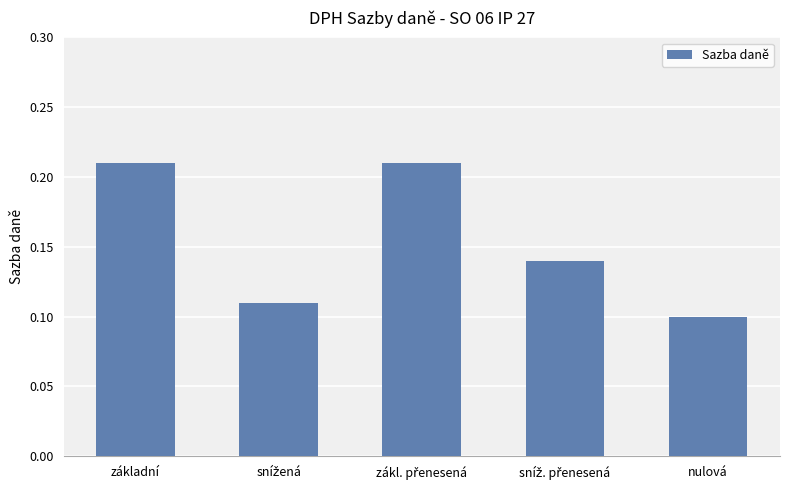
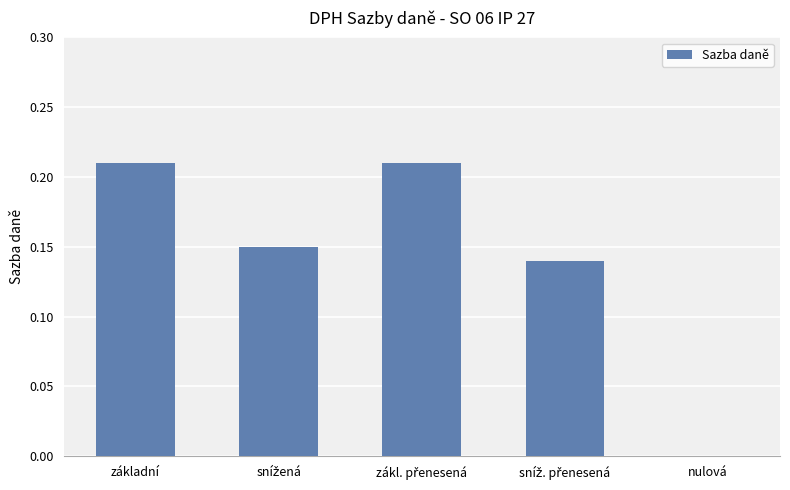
  {
    "základní": 0.21,
-   "snížená": 0.11,
+   "snížená": 0.15,
    "zákl. přenesená": 0.21,
    "sníž. přenesená": 0.14,
-   "nulová": 0.1
+   "nulová": 0.0
  }
